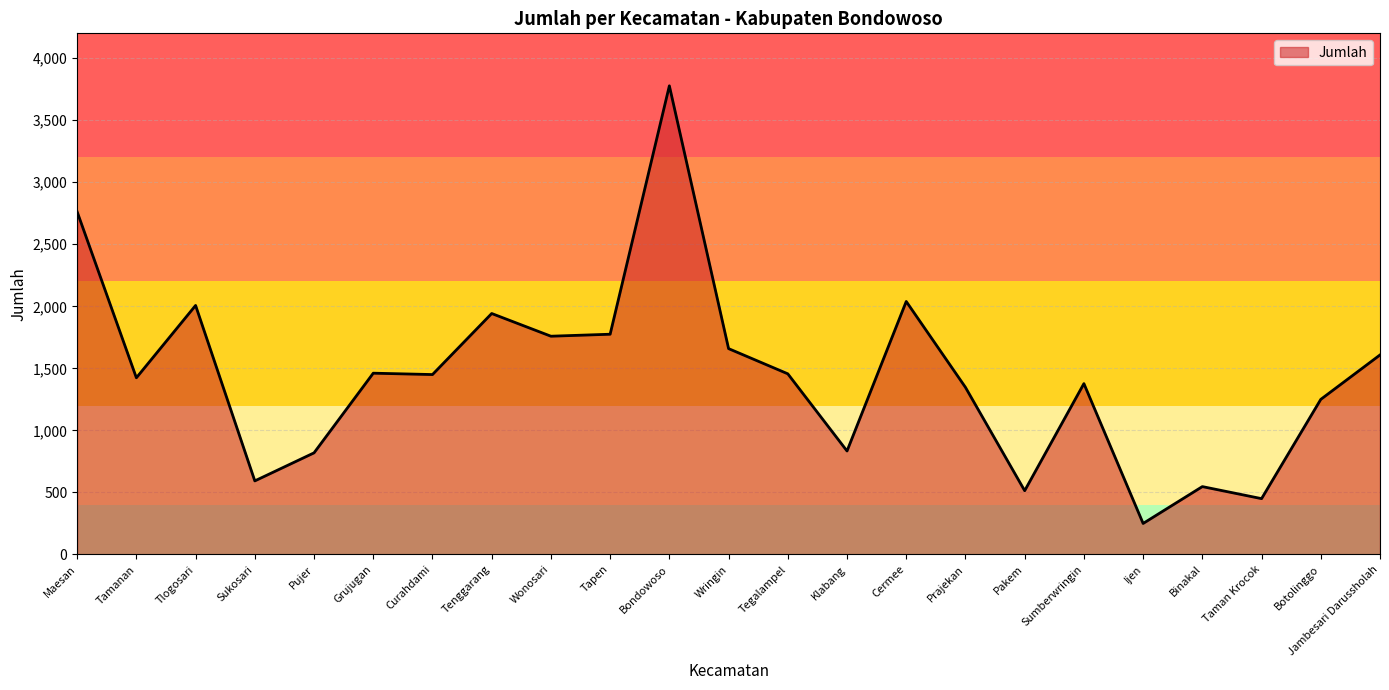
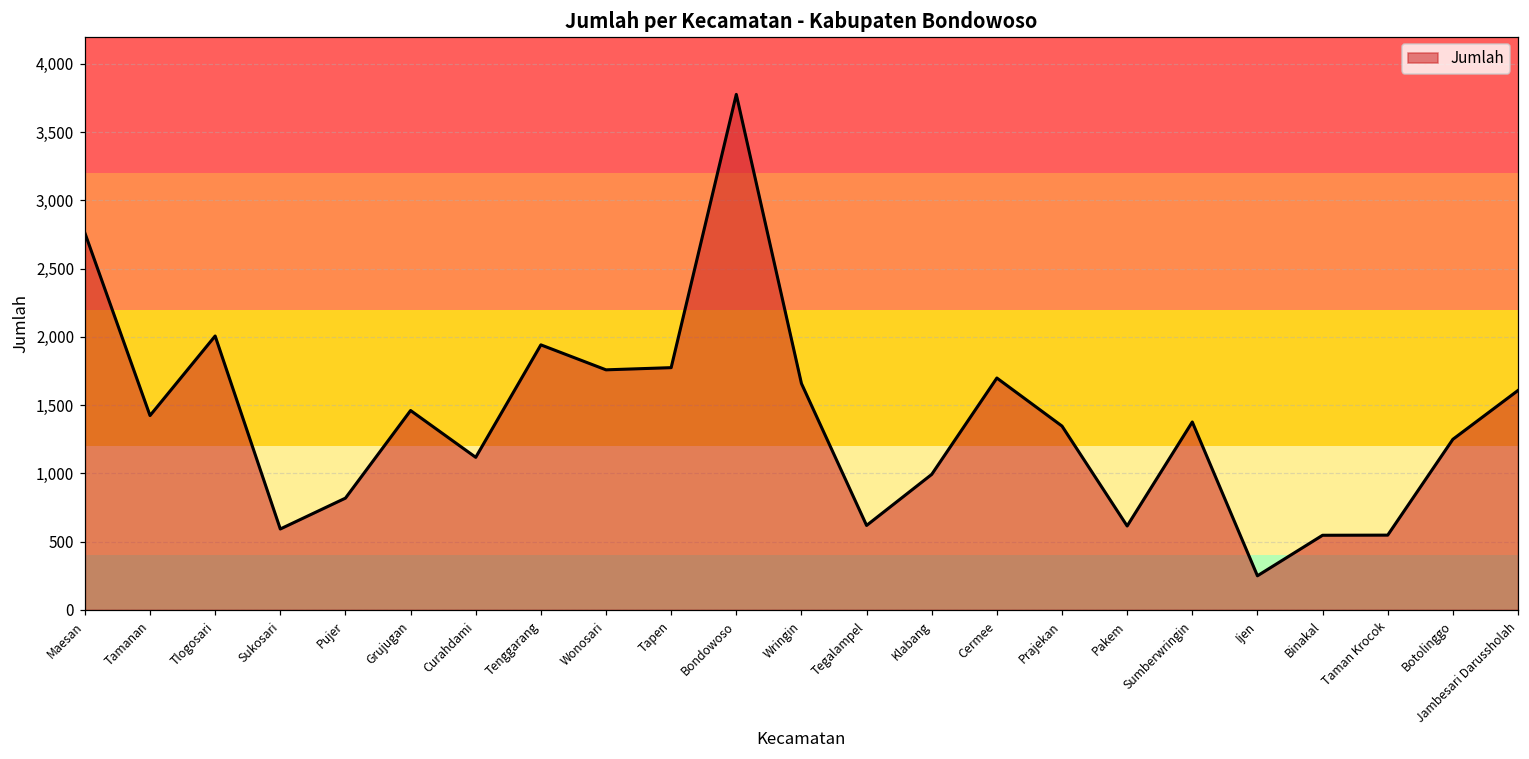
  {
    "Maesan": "2,760",
    "Tamanan": "1,420",
    "Tlogosari": "2,010",
    "Sukosari": "590",
    "Pujer": "820",
    "Grujugan": "1,460",
-   "Curahdami": "1,450",
+   "Curahdami": "1,120",
    "Tenggarang": "1,940",
    "Wonosari": "1,760",
    "Tapen": "1,780",
    "Bondowoso": "3,780",
    "Wringin": "1,660",
-   "Tegalampel": "1,460",
-   "Klabang": "830",
-   "Cermee": "2,040",
+   "Tegalampel": "620",
+   "Klabang": "990",
+   "Cermee": "1,700",
    "Prajekan": "1,350",
-   "Pakem": "510",
+   "Pakem": "620",
    "Sumberwringin": "1,380",
    "Ijen": "250",
    "Binakal": "550",
-   "Taman Krocok": "450",
+   "Taman Krocok": "550",
    "Botolinggo": "1,250",
    "Jambesari Darussholah": "1,610"
  }
